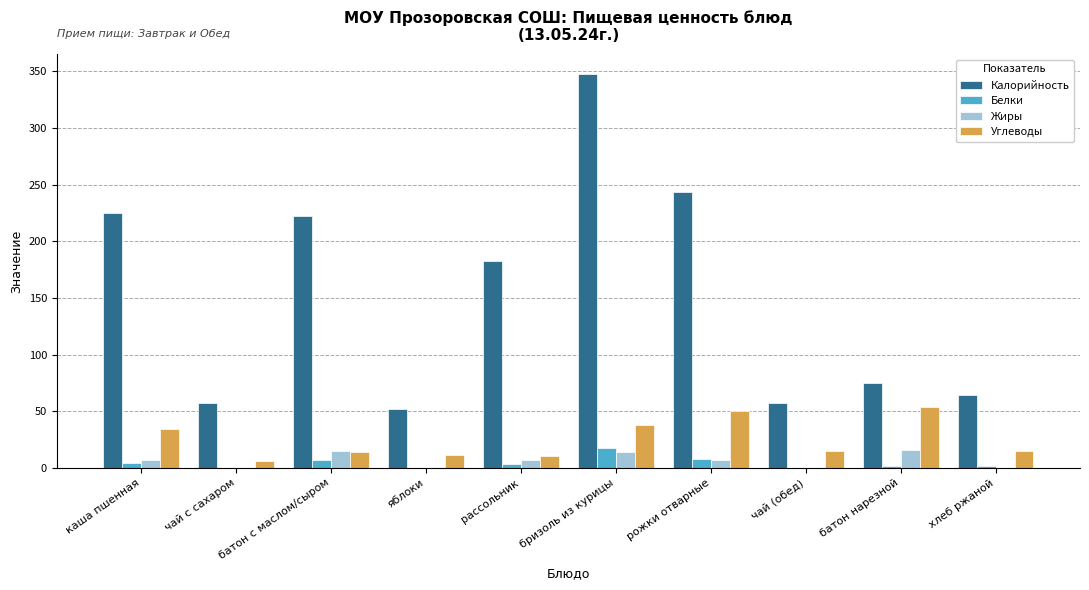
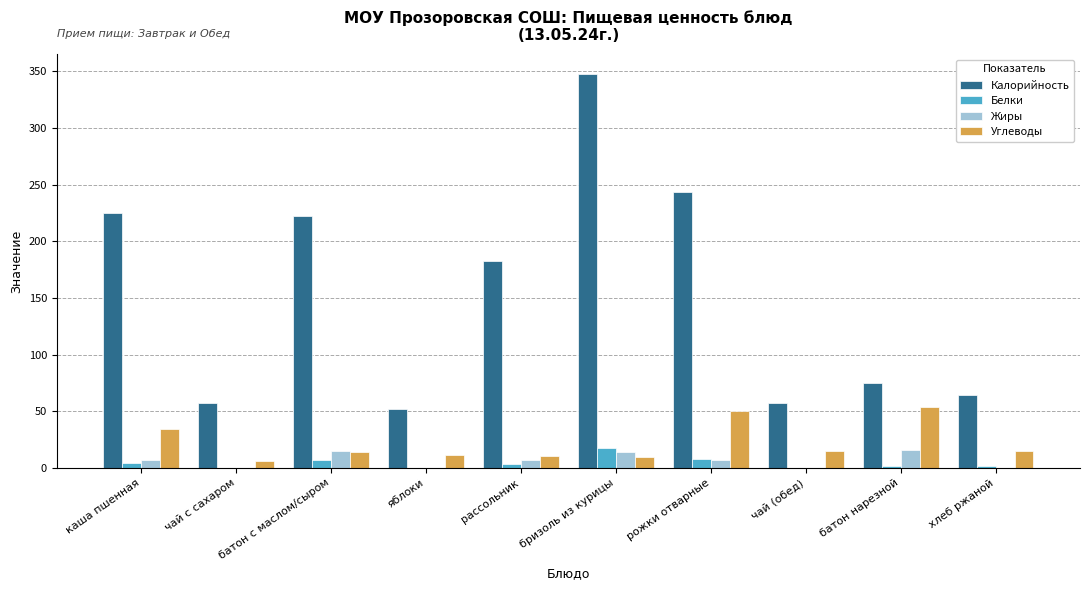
  {
    "Калорийность": {
      "каша пшенная": 225,
      "чай с сахаром": 57,
      "батон с маслом/сыром": 223,
      "яблоки": 52,
      "рассольник": 183,
      "бризоль из курицы": 348,
      "рожки отварные": 244,
      "чай (обед)": 57,
      "батон нарезной": 75,
      "хлеб ржаной": 64
    },
    "Белки": {
      "каша пшенная": 4,
      "батон с маслом/сыром": 7,
      "рассольник": 3,
      "бризоль из курицы": 18,
      "рожки отварные": 8
    },
    "Жиры": {
      "каша пшенная": 7,
      "чай с сахаром": 0,
      "батон с маслом/сыром": 15,
      "яблоки": 0,
      "рассольник": 7,
      "бризоль из курицы": 14,
      "рожки отварные": 7,
      "чай (обед)": 0,
      "батон нарезной": 16
    },
    "Углеводы": {
      "каша пшенная": 34,
      "чай с сахаром": 6,
      "батон с маслом/сыром": 14,
      "яблоки": 11,
      "рассольник": 11,
-     "бризоль из курицы": 38,
+     "бризоль из курицы": 10,
      "рожки отварные": 50,
      "чай (обед)": 15,
      "батон нарезной": 54,
      "хлеб ржаной": 15
    }
  }
